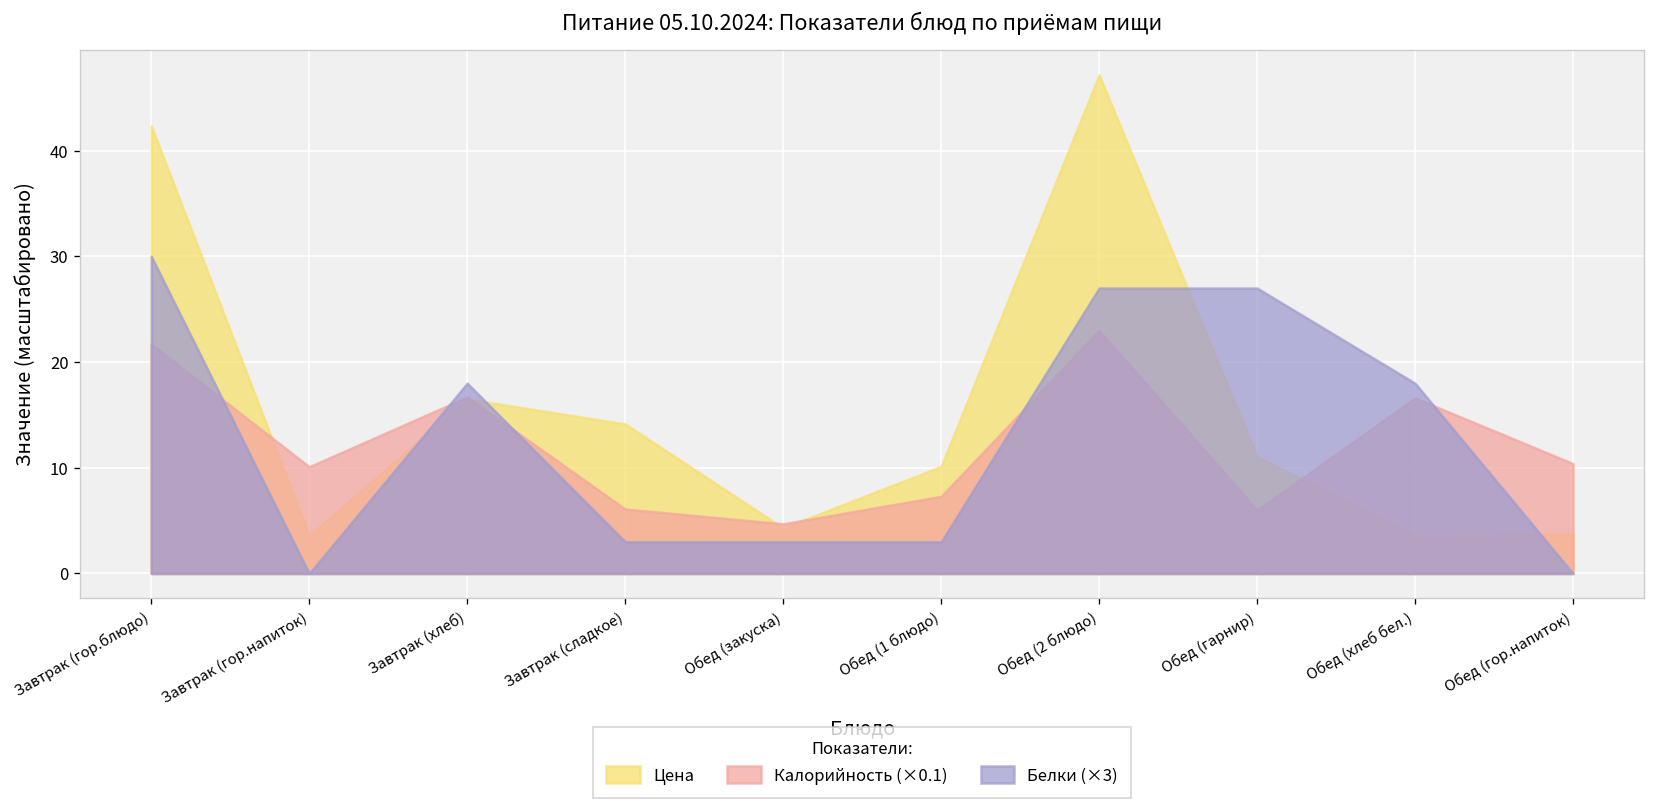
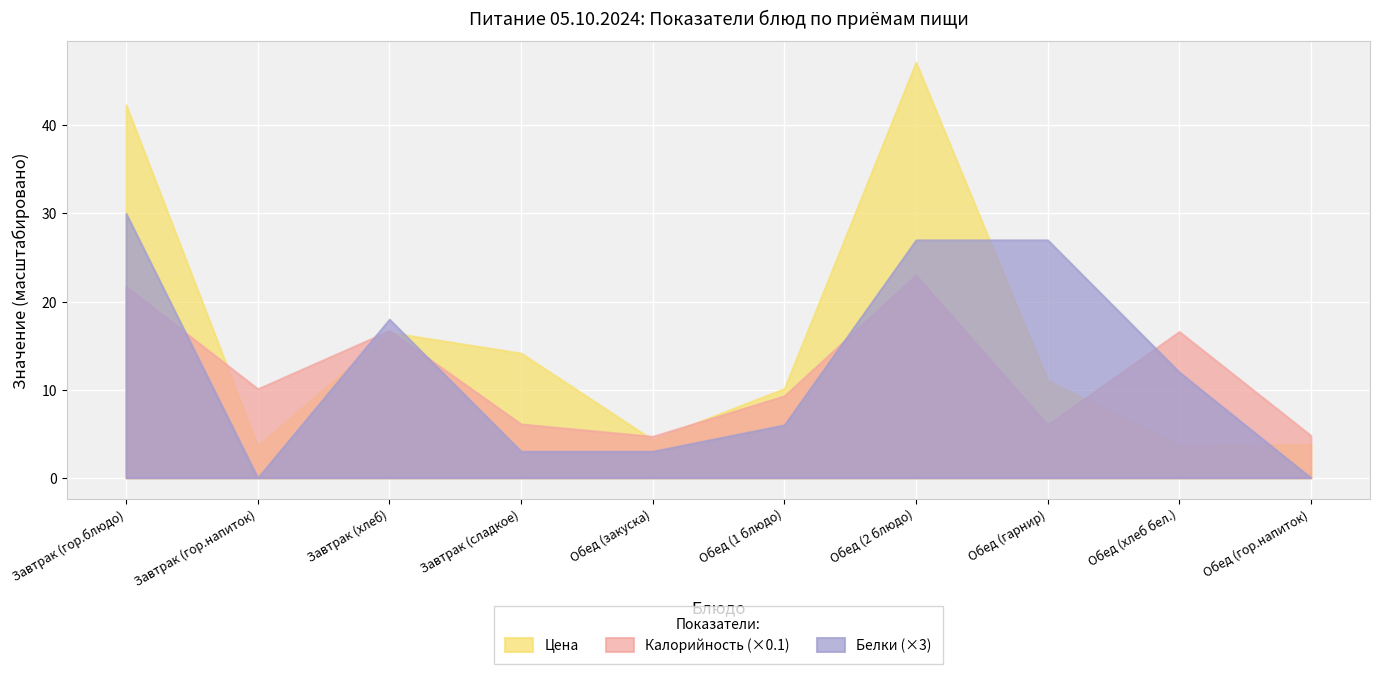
  {
    "Цена": {
      "Завтрак (гор.блюдо)": 42,
      "Завтрак (гор.напиток)": 4,
      "Завтрак (сладкое)": 14,
      "Обед (закуска)": 4,
      "Обед (1 блюдо)": 10,
      "Обед (2 блюдо)": 47,
      "Обед (гарнир)": 11,
      "Обед (хлеб бел.)": 4,
      "Обед (гор.напиток)": 4
    },
    "Калорийность (×0.1)": {
      "Завтрак (гор.блюдо)": 22,
      "Завтрак (гор.напиток)": 10,
      "Завтрак (сладкое)": 6,
      "Обед (закуска)": 5,
-     "Обед (1 блюдо)": 7,
+     "Обед (1 блюдо)": 9,
      "Обед (2 блюдо)": 23,
      "Обед (гарнир)": 6,
      "Обед (хлеб бел.)": 17,
-     "Обед (гор.напиток)": 10
+     "Обед (гор.напиток)": 5
    },
    "Белки (×3)": {
      "Завтрак (гор.блюдо)": 30,
      "Завтрак (гор.напиток)": 0,
      "Завтрак (хлеб)": 18,
      "Завтрак (сладкое)": 3,
      "Обед (закуска)": 3,
-     "Обед (1 блюдо)": 3,
+     "Обед (1 блюдо)": 6,
      "Обед (2 блюдо)": 27,
      "Обед (гарнир)": 27,
-     "Обед (хлеб бел.)": 18,
+     "Обед (хлеб бел.)": 12,
      "Обед (гор.напиток)": 0
    }
  }
